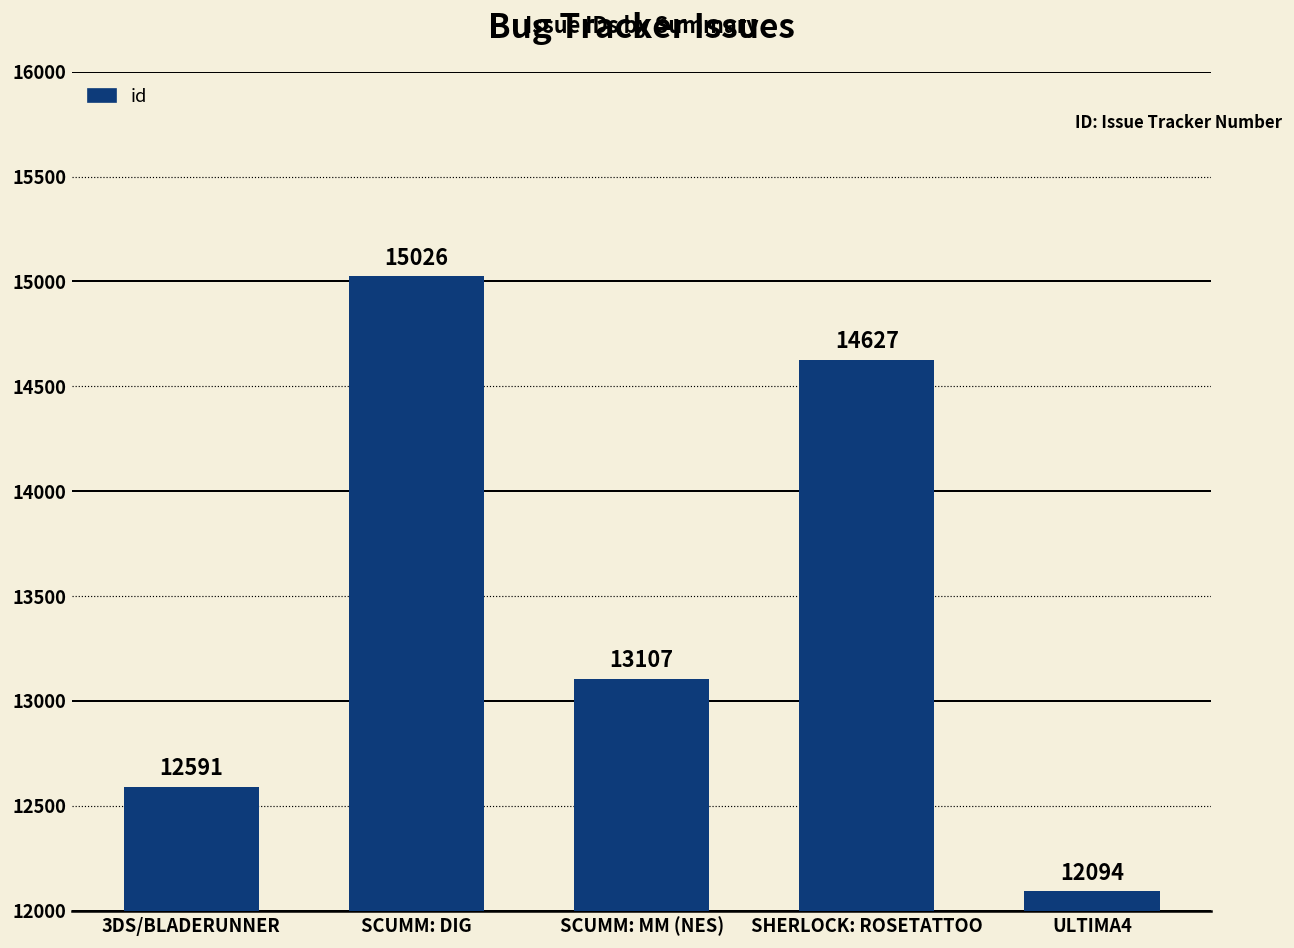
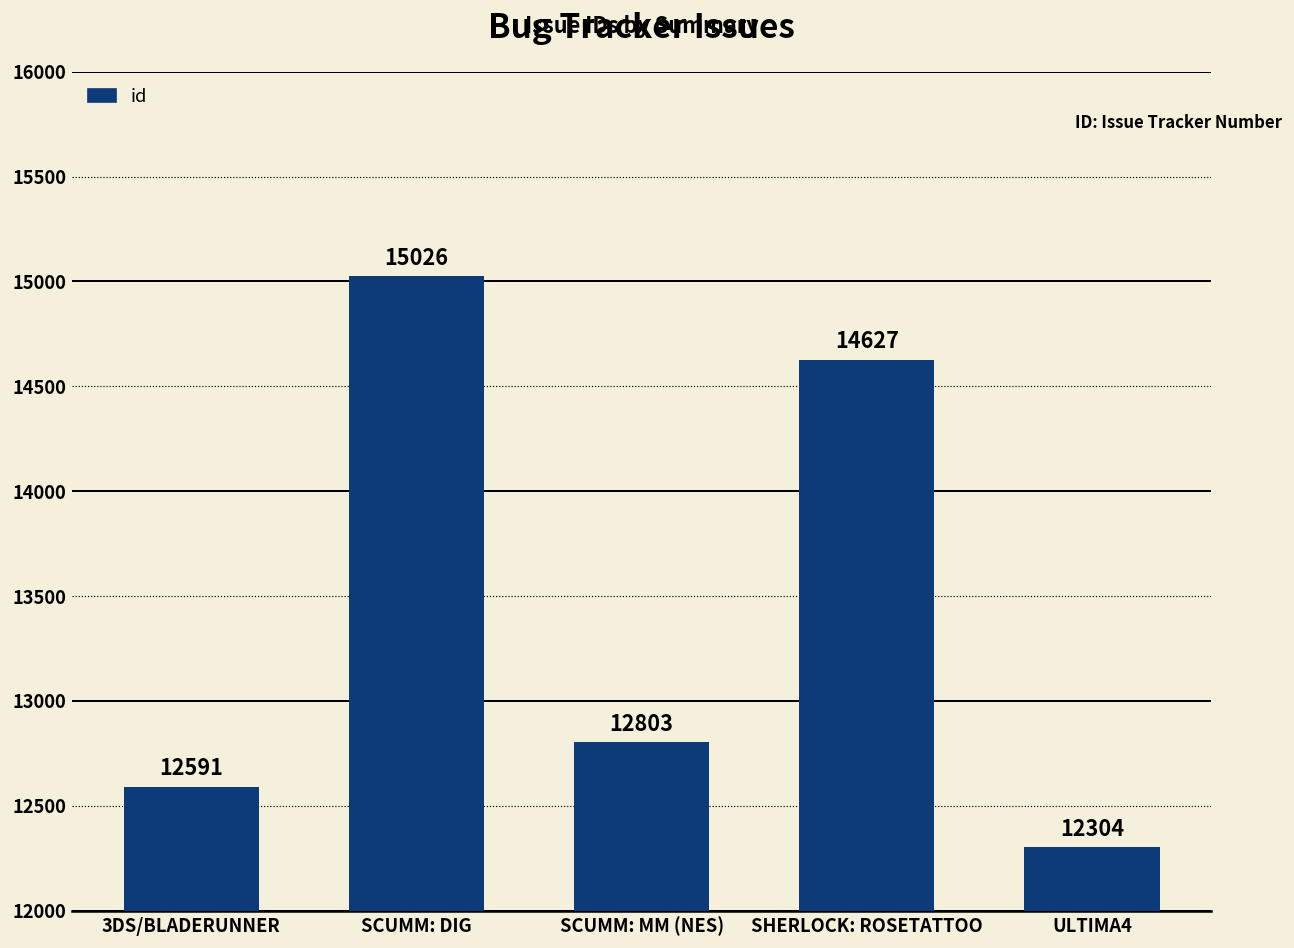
  {
    "3DS/BLADERUNNER": 12591,
    "SCUMM: DIG": 15026,
-   "SCUMM: MM (NES)": 13107,
+   "SCUMM: MM (NES)": 12803,
    "SHERLOCK: ROSETATTOO": 14627,
-   "ULTIMA4": 12094
+   "ULTIMA4": 12304
  }
